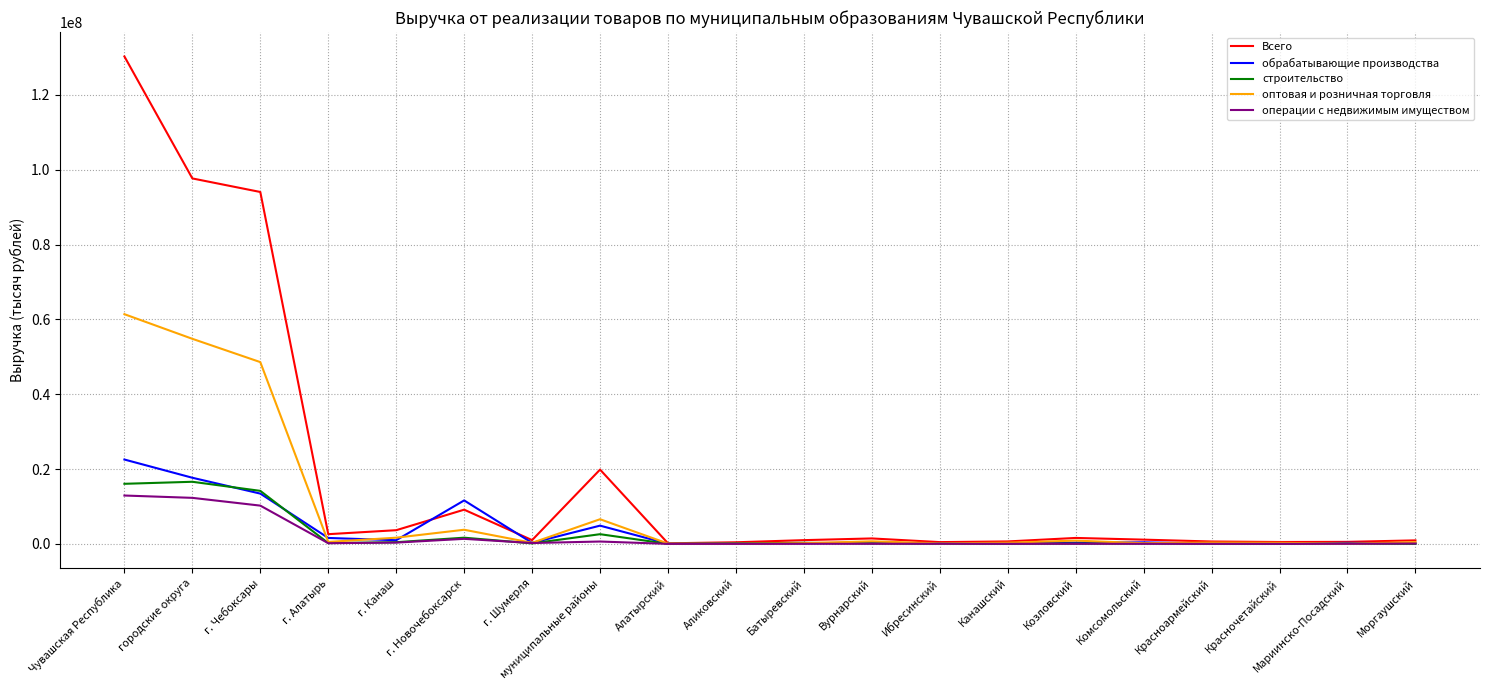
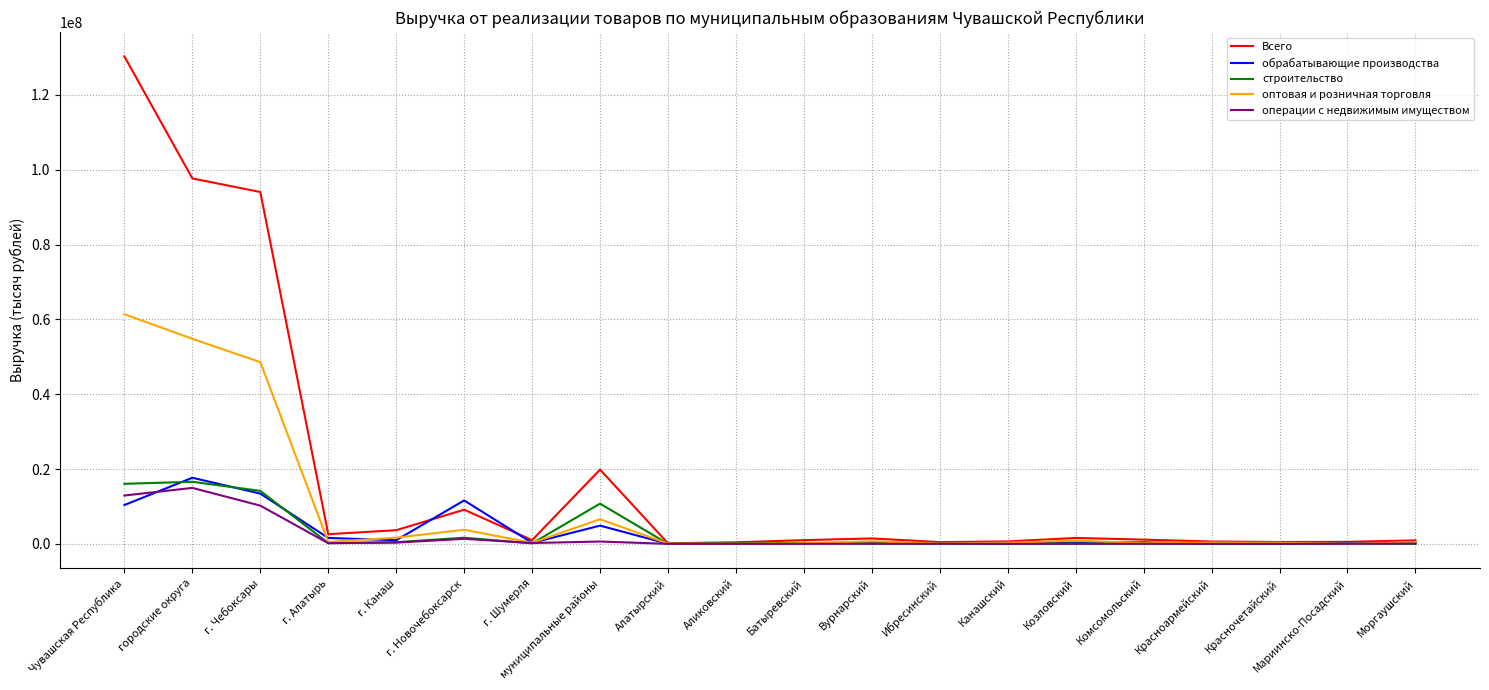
  {
    "Всего": {
      "Чувашская Республика": 130000000,
      "городские округа": 98000000,
      "г. Чебоксары": 94000000,
      "г. Алатырь": 3000000,
      "г. Канаш": 4000000,
      "г. Новочебоксарск": 9000000,
      "г. Шумерля": 1000000,
      "муниципальные районы": 20000000,
      "Батыревский": 1000000,
      "Вурнарский": 1000000,
      "Козловский": 2000000,
      "Комсомольский": 1000000
    },
    "обрабатывающие производства": {
-     "Чувашская Республика": 23000000,
+     "Чувашская Республика": 10000000,
      "городские округа": 18000000,
      "г. Чебоксары": 13000000,
      "г. Алатырь": 2000000,
      "г. Новочебоксарск": 12000000,
      "муниципальные районы": 5000000
    },
    "строительство": {
      "Чувашская Республика": 16000000,
      "городские округа": 17000000,
      "г. Чебоксары": 14000000,
-     "муниципальные районы": 3000000
+     "муниципальные районы": 11000000
    },
    "оптовая и розничная торговля": {
      "Чувашская Республика": 61000000,
      "городские округа": 55000000,
      "г. Чебоксары": 49000000,
      "г. Новочебоксарск": 4000000,
      "муниципальные районы": 7000000
    },
    "операции с недвижимым имуществом": {
      "Чувашская Республика": 13000000,
-     "городские округа": 12000000,
+     "городские округа": 15000000,
      "г. Чебоксары": 10000000,
      "муниципальные районы": 1000000
    }
  }
